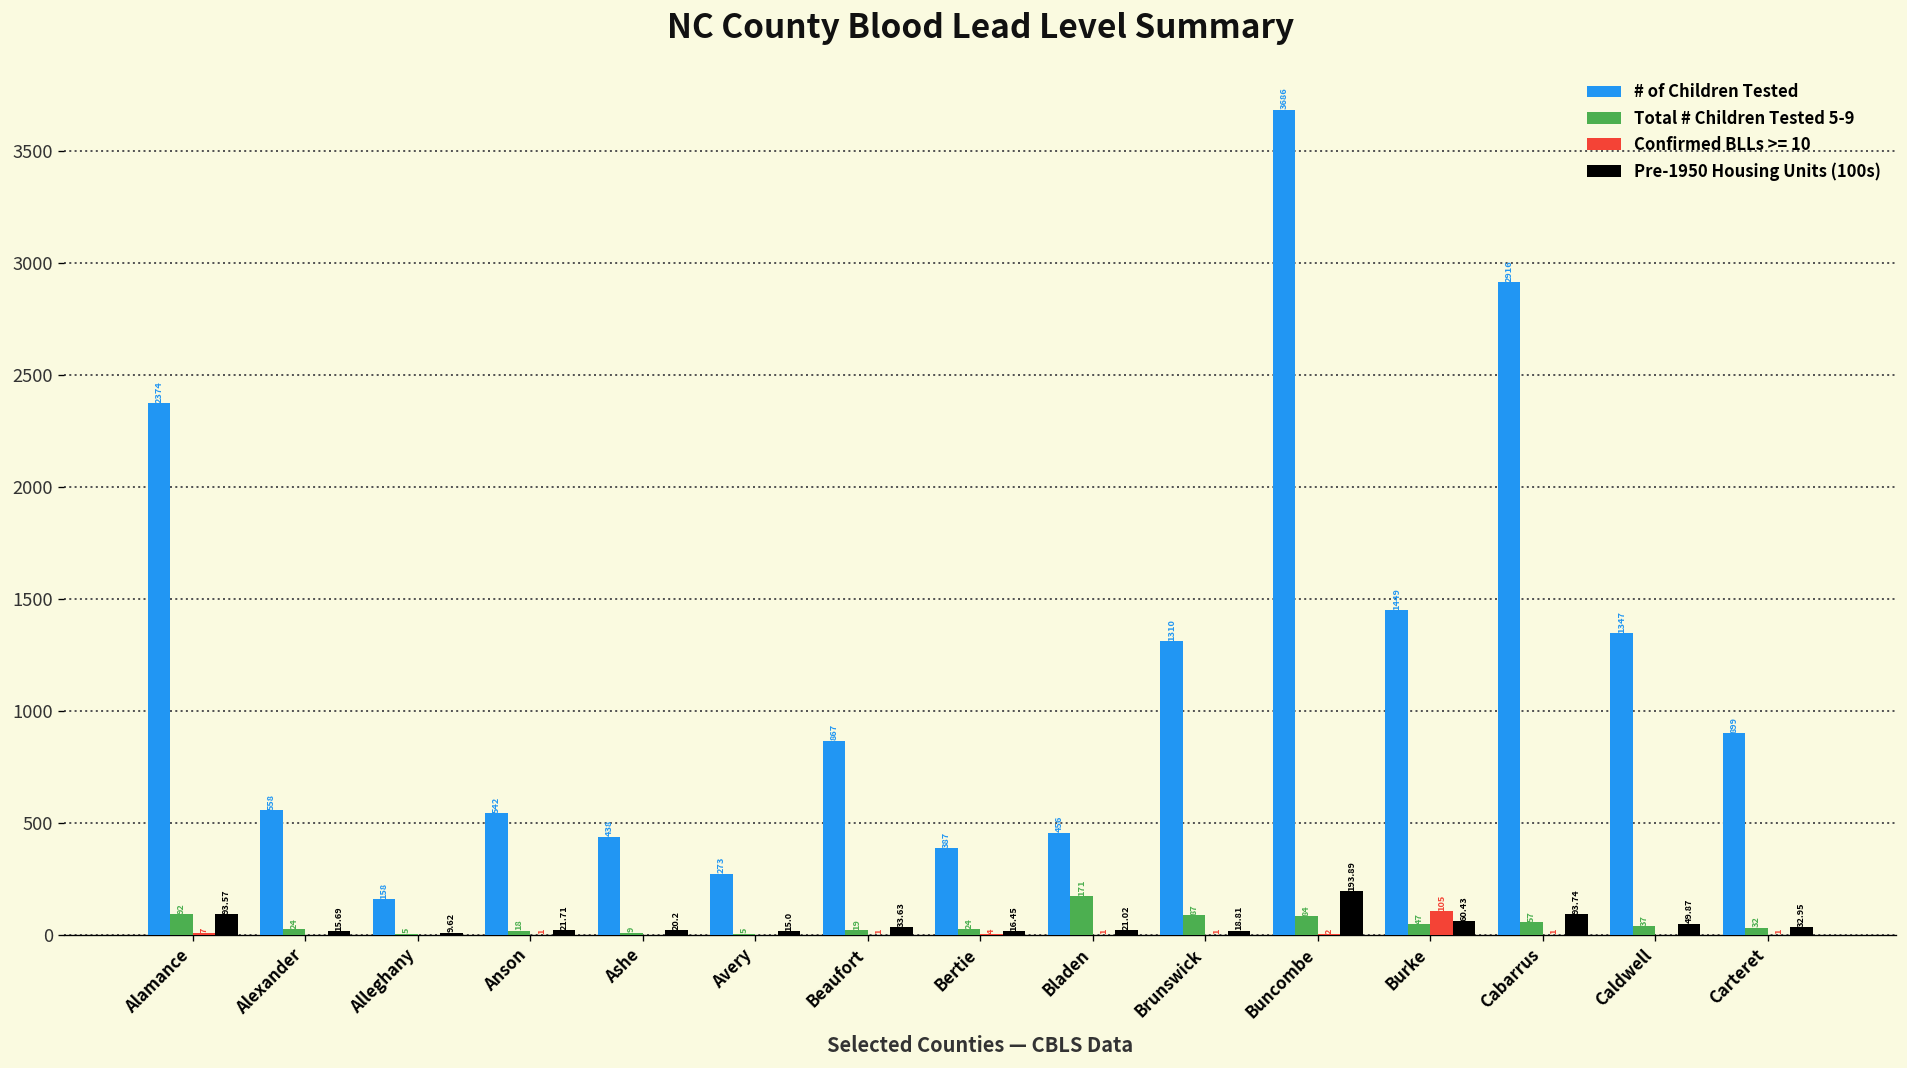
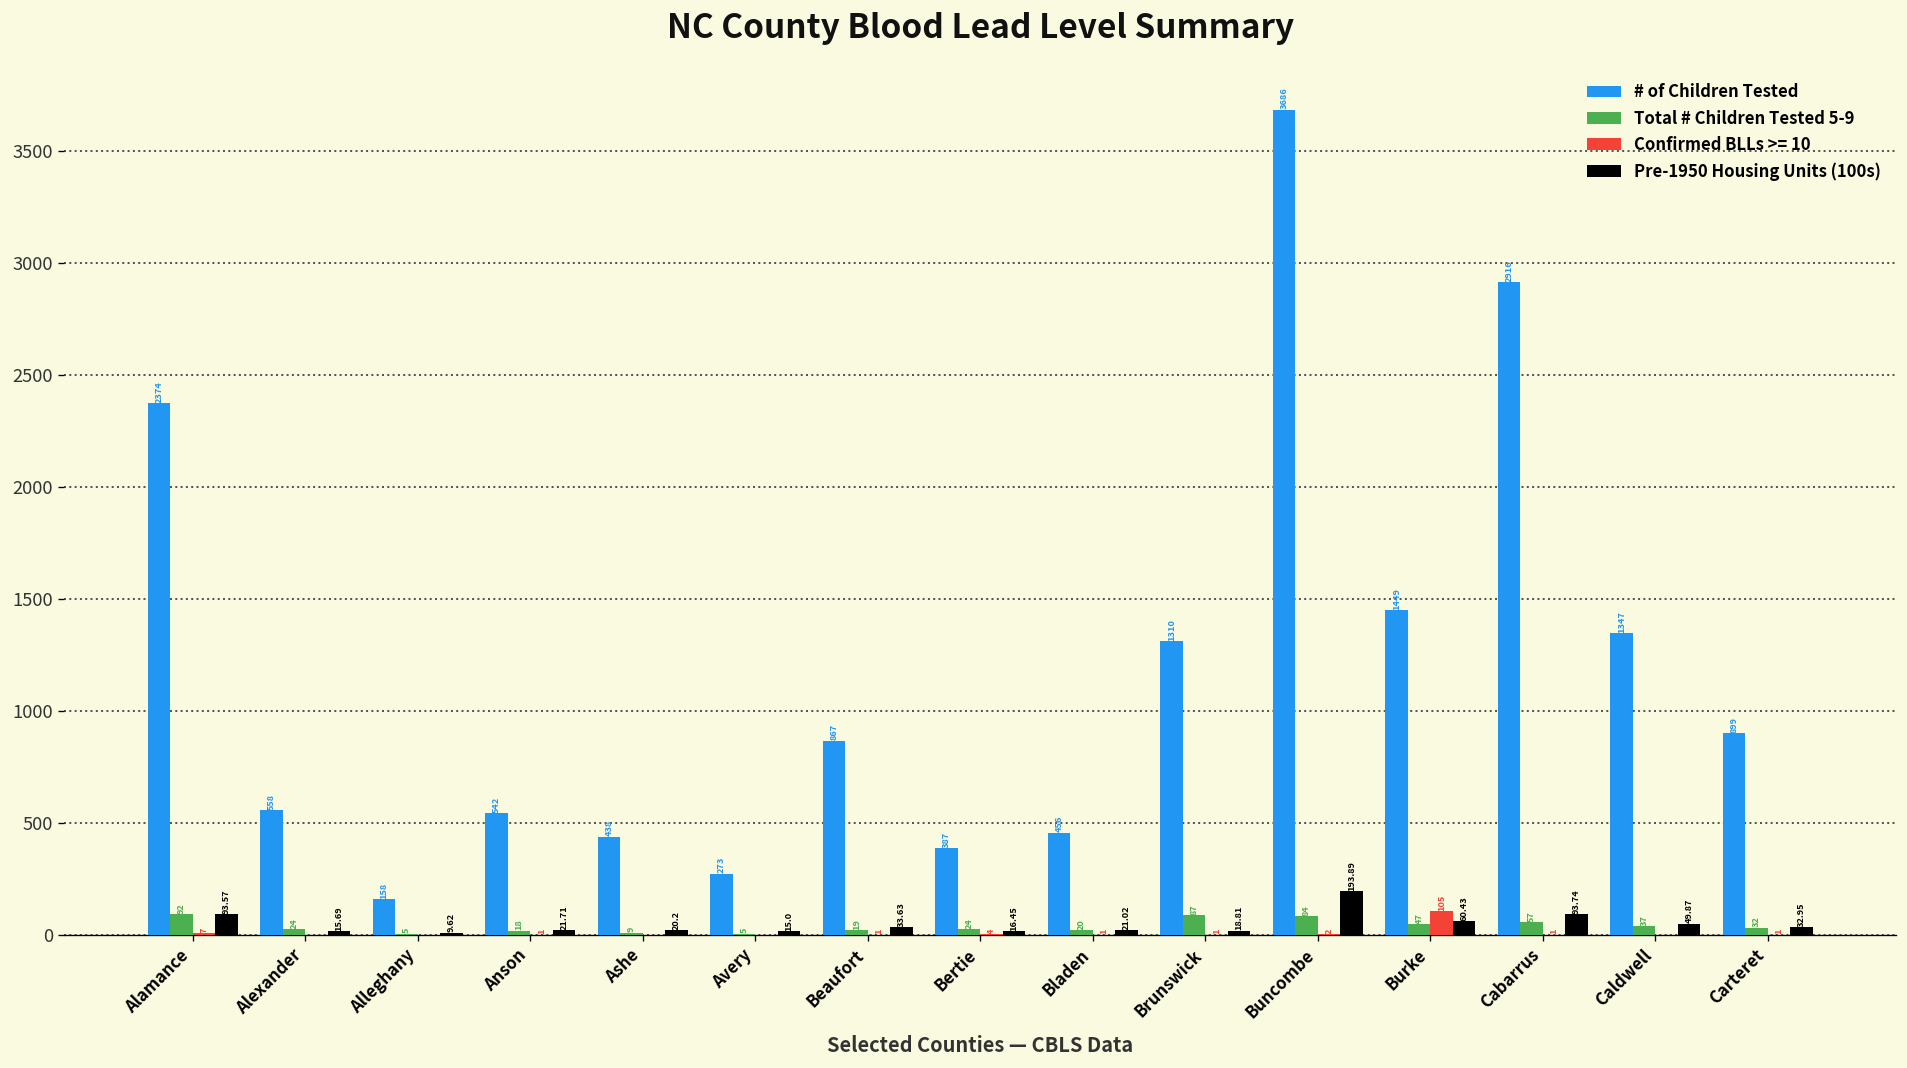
  {
    "# of Children Tested": {
      "Alamance": 2374,
      "Alexander": 558,
      "Alleghany": 158,
      "Anson": 542,
      "Ashe": 438,
      "Avery": 273,
      "Beaufort": 867,
      "Bertie": 387,
      "Bladen": 456,
      "Brunswick": 1310,
      "Buncombe": 3686,
      "Burke": 1449,
      "Cabarrus": 2916,
      "Caldwell": 1347,
      "Carteret": 899
    },
    "Total # Children Tested 5-9": {
      "Alamance": 92,
      "Alexander": 24,
      "Alleghany": 5,
      "Anson": 18,
      "Ashe": 9,
      "Avery": 5,
      "Beaufort": 19,
      "Bertie": 24,
-     "Bladen": 171,
+     "Bladen": 20,
      "Brunswick": 87,
      "Buncombe": 84,
      "Burke": 47,
      "Cabarrus": 57,
      "Caldwell": 37,
      "Carteret": 32
    },
    "Confirmed BLLs >= 10": {
      "Alamance": 7,
      "Anson": 1,
      "Beaufort": 1,
      "Bertie": 4,
      "Bladen": 1,
      "Brunswick": 1,
      "Buncombe": 2,
      "Burke": 105,
      "Cabarrus": 1,
      "Carteret": 1
    },
    "Pre-1950 Housing Units (100s)": {
      "Alamance": 93.57,
      "Alexander": 15.69,
      "Alleghany": 9.62,
      "Anson": 21.71,
      "Ashe": 20.2,
      "Avery": 15.0,
      "Beaufort": 33.63,
      "Bertie": 16.45,
      "Bladen": 21.02,
      "Brunswick": 18.81,
      "Buncombe": 193.89,
      "Burke": 60.43,
      "Cabarrus": 93.74,
      "Caldwell": 49.87,
      "Carteret": 32.95
    }
  }
